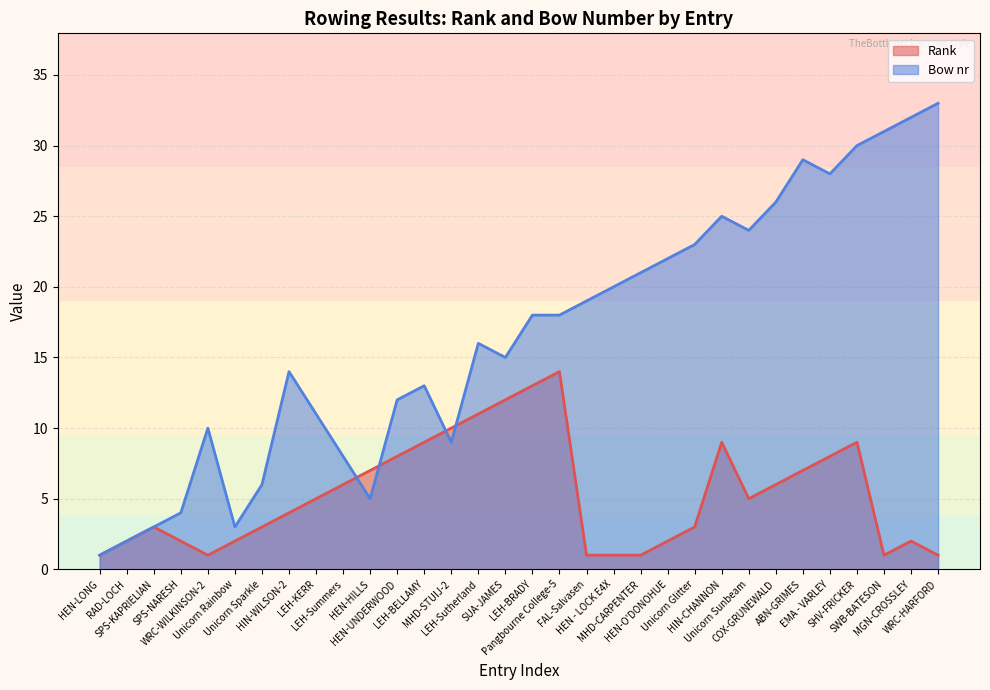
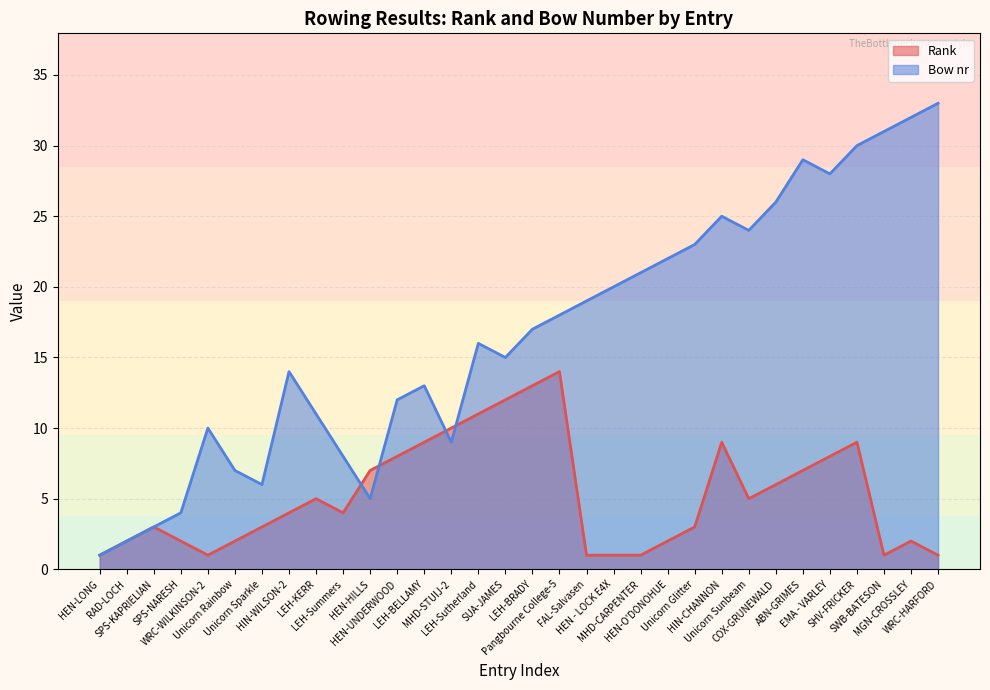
  {
    "Rank": {
      "SPS-NARESH": 2,
      "WRC-WILKINSON-2": 1,
      "Unicorn Rainbow": 2,
      "Unicorn Sparkle": 3,
      "HIN-WILSON-2": 4,
      "LEH-KERR": 5,
-     "LEH-Summers": 6,
+     "LEH-Summers": 4,
      "HEN-HILLS": 7,
      "HEN-UNDERWOOD": 8,
      "LEH-BELLAMY": 9,
      "MHD-STUIJ-2": 10,
      "LEH-Sutherland": 11,
      "SUA-JAMES": 12,
      "LEH-BRADY": 13,
      "Pangbourne College-5": 14,
      "FAL-Salvasen": 1,
      "HEN - LOCK E4X": 1,
      "MHD-CARPENTER": 1,
      "HEN-O'DONOHUE": 2,
      "Unicorn Glitter": 3,
      "HIN-CHANNON": 9,
      "Unicorn Sunbeam": 5,
      "COX-GRUNEWALD": 6,
      "ABN-GRIMES": 7,
      "EMA - VARLEY": 8,
      "SHV-FRICKER": 9,
      "SWB-BATESON": 1,
      "MGN-CROSSLEY": 2,
      "WRC-HARFORD": 1
    },
    "Bow nr": {
      "SPS-NARESH": 4,
      "WRC-WILKINSON-2": 10,
-     "Unicorn Rainbow": 3,
+     "Unicorn Rainbow": 7,
      "Unicorn Sparkle": 6,
      "HIN-WILSON-2": 14,
      "LEH-KERR": 11,
      "LEH-Summers": 8,
      "HEN-HILLS": 5,
      "HEN-UNDERWOOD": 12,
      "LEH-BELLAMY": 13,
      "MHD-STUIJ-2": 9,
      "LEH-Sutherland": 16,
      "SUA-JAMES": 15,
-     "LEH-BRADY": 18,
+     "LEH-BRADY": 17,
      "Pangbourne College-5": 18,
      "FAL-Salvasen": 19,
      "HEN - LOCK E4X": 20,
      "MHD-CARPENTER": 21,
      "HEN-O'DONOHUE": 22,
      "Unicorn Glitter": 23,
      "HIN-CHANNON": 25,
      "Unicorn Sunbeam": 24,
      "COX-GRUNEWALD": 26,
      "ABN-GRIMES": 29,
      "EMA - VARLEY": 28,
      "SHV-FRICKER": 30,
      "SWB-BATESON": 31,
      "MGN-CROSSLEY": 32,
      "WRC-HARFORD": 33
    }
  }
